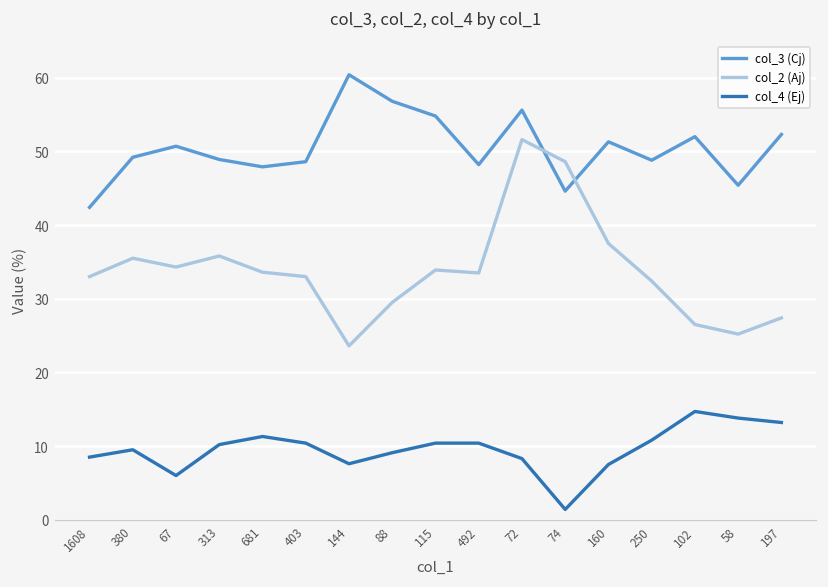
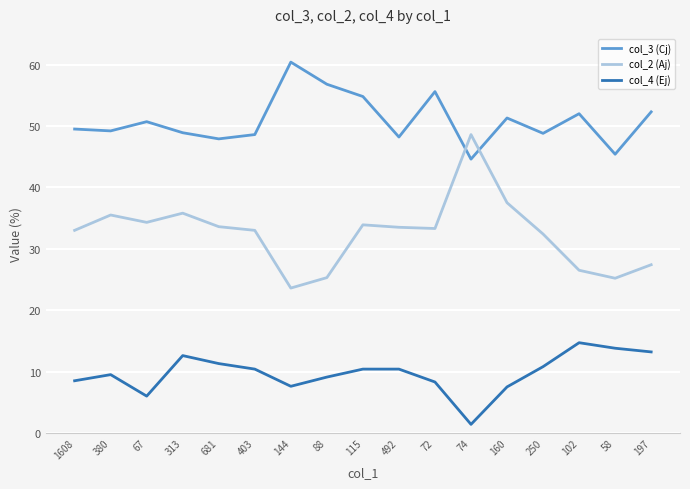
  {
    "col_3 (Cj)": {
-     "1608": 42,
+     "1608": 50,
      "380": 49,
      "67": 51,
      "313": 49,
      "681": 48,
      "403": 49,
      "144": 60,
      "88": 57,
      "115": 55,
      "492": 48,
      "72": 56,
      "74": 45,
      "160": 51,
      "250": 49,
      "102": 52,
      "58": 45,
      "197": 52
    },
    "col_2 (Aj)": {
      "1608": 33,
      "380": 36,
      "67": 34,
      "313": 36,
      "681": 34,
      "403": 33,
      "144": 24,
-     "88": 30,
+     "88": 25,
      "115": 34,
      "492": 34,
-     "72": 52,
+     "72": 33,
      "74": 49,
      "160": 38,
      "250": 32,
      "102": 27,
      "58": 25,
      "197": 27
    },
    "col_4 (Ej)": {
      "1608": 9,
      "380": 10,
      "67": 6,
-     "313": 10,
+     "313": 13,
      "681": 11,
      "403": 10,
      "144": 8,
      "88": 9,
      "115": 10,
      "492": 10,
      "72": 8,
      "74": 1,
      "160": 8,
      "250": 11,
      "102": 15,
      "58": 14,
      "197": 13
    }
  }
